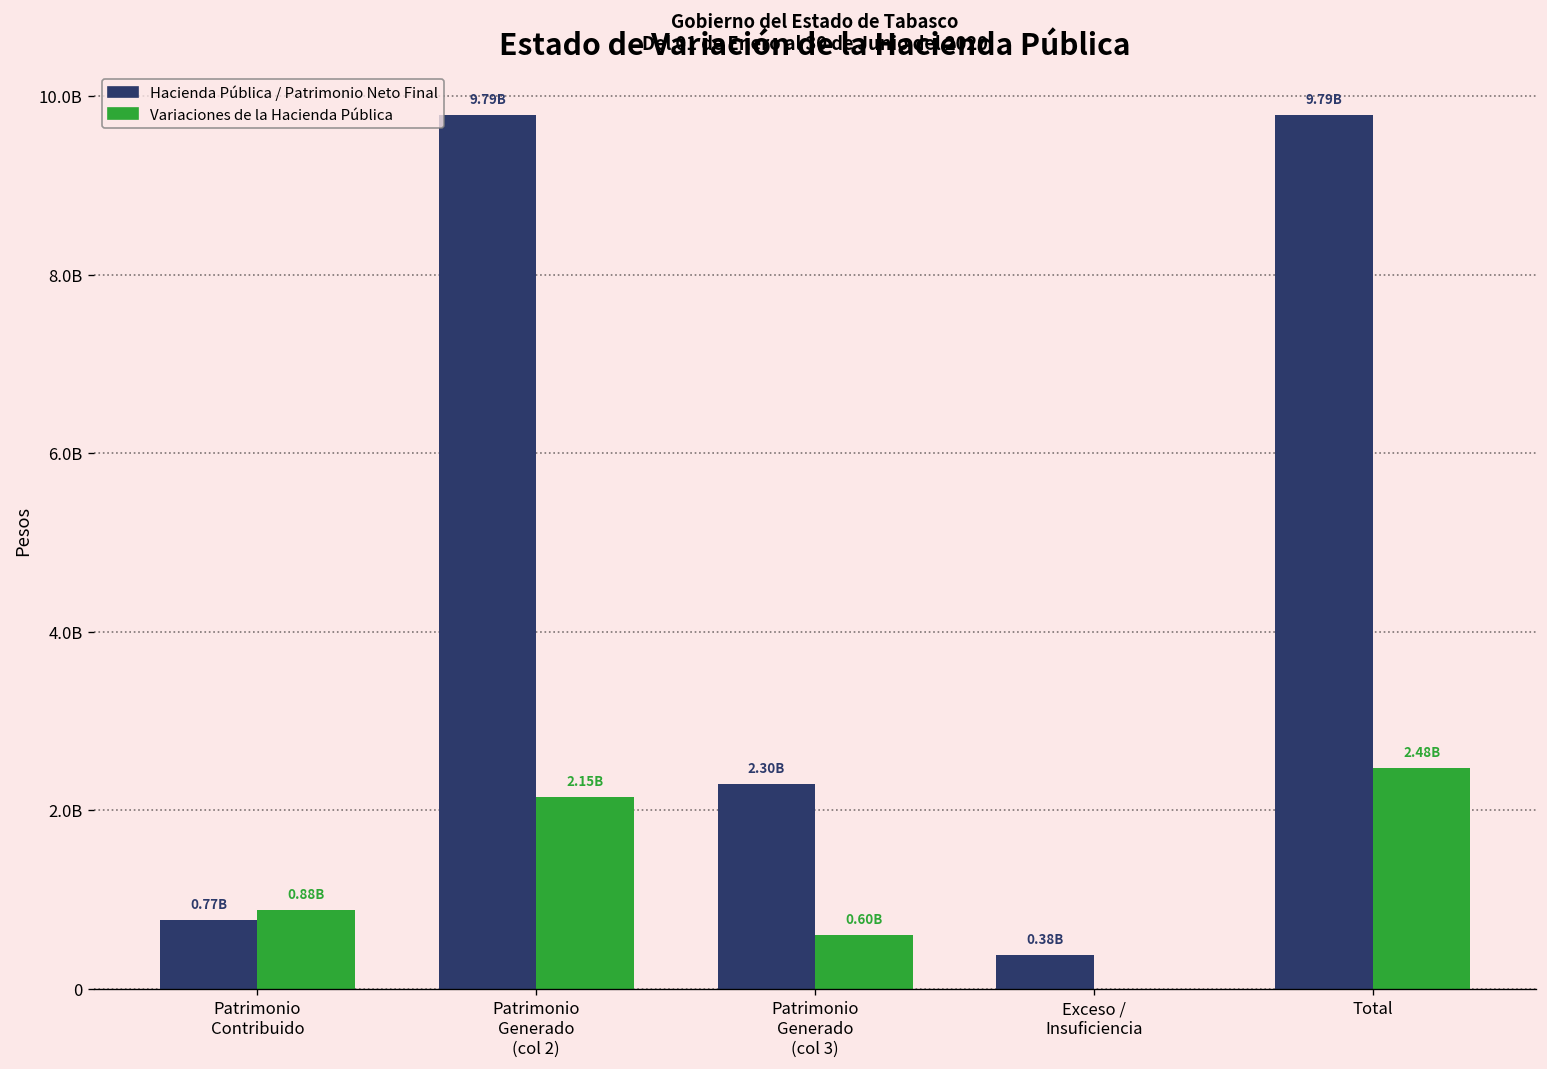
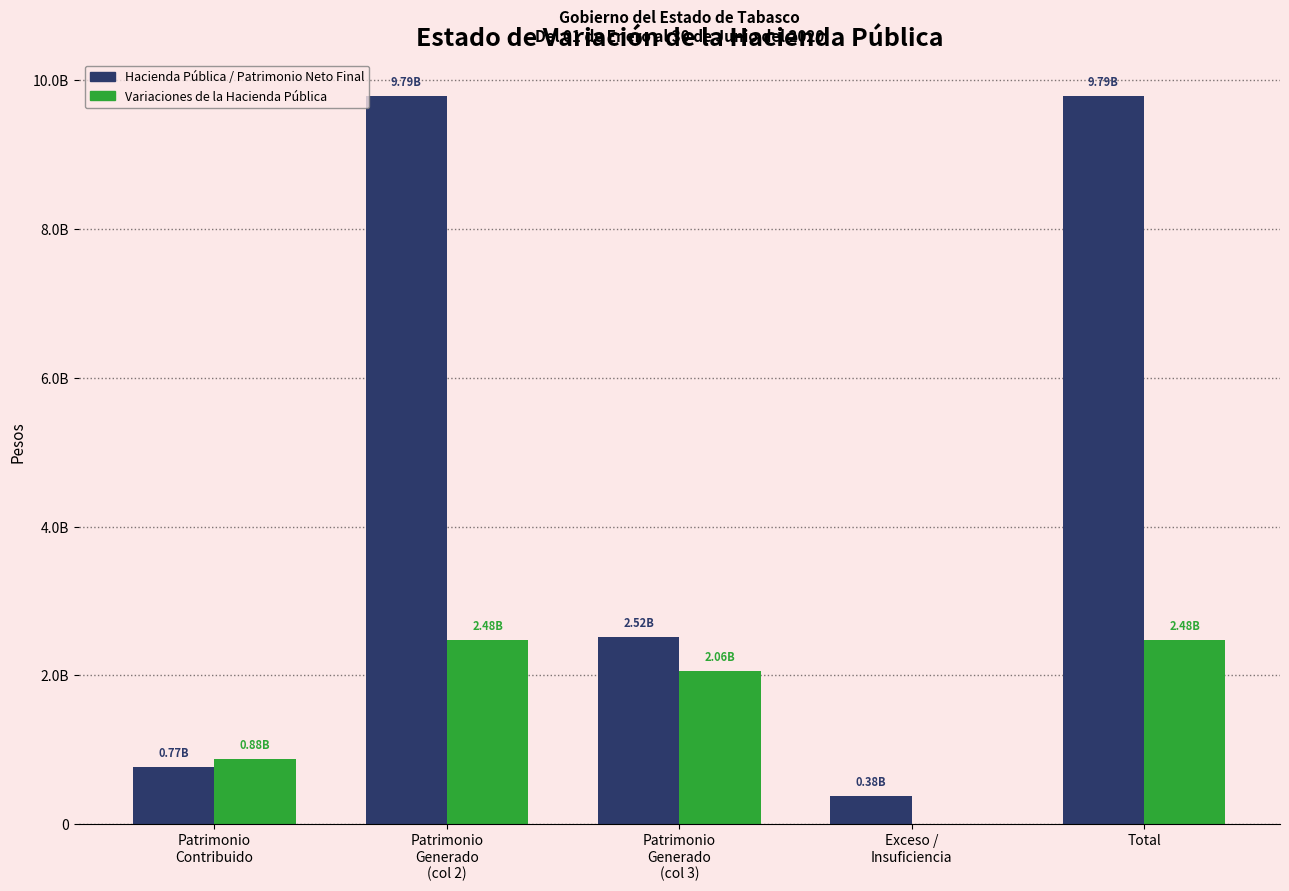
  {
    "Hacienda Pública / Patrimonio Neto Final": {
      "Patrimonio Contribuido": "0.77B",
      "Patrimonio Generado (col 2)": "9.79B",
-     "Patrimonio Generado (col 3)": "2.30B",
+     "Patrimonio Generado (col 3)": "2.52B",
      "Exceso / Insuficiencia": "0.38B",
      "Total": "9.79B"
    },
    "Variaciones de la Hacienda Pública": {
      "Patrimonio Contribuido": "0.88B",
-     "Patrimonio Generado (col 2)": "2.15B",
-     "Patrimonio Generado (col 3)": "0.60B",
+     "Patrimonio Generado (col 2)": "2.48B",
+     "Patrimonio Generado (col 3)": "2.06B",
      "Total": "2.48B"
    }
  }
